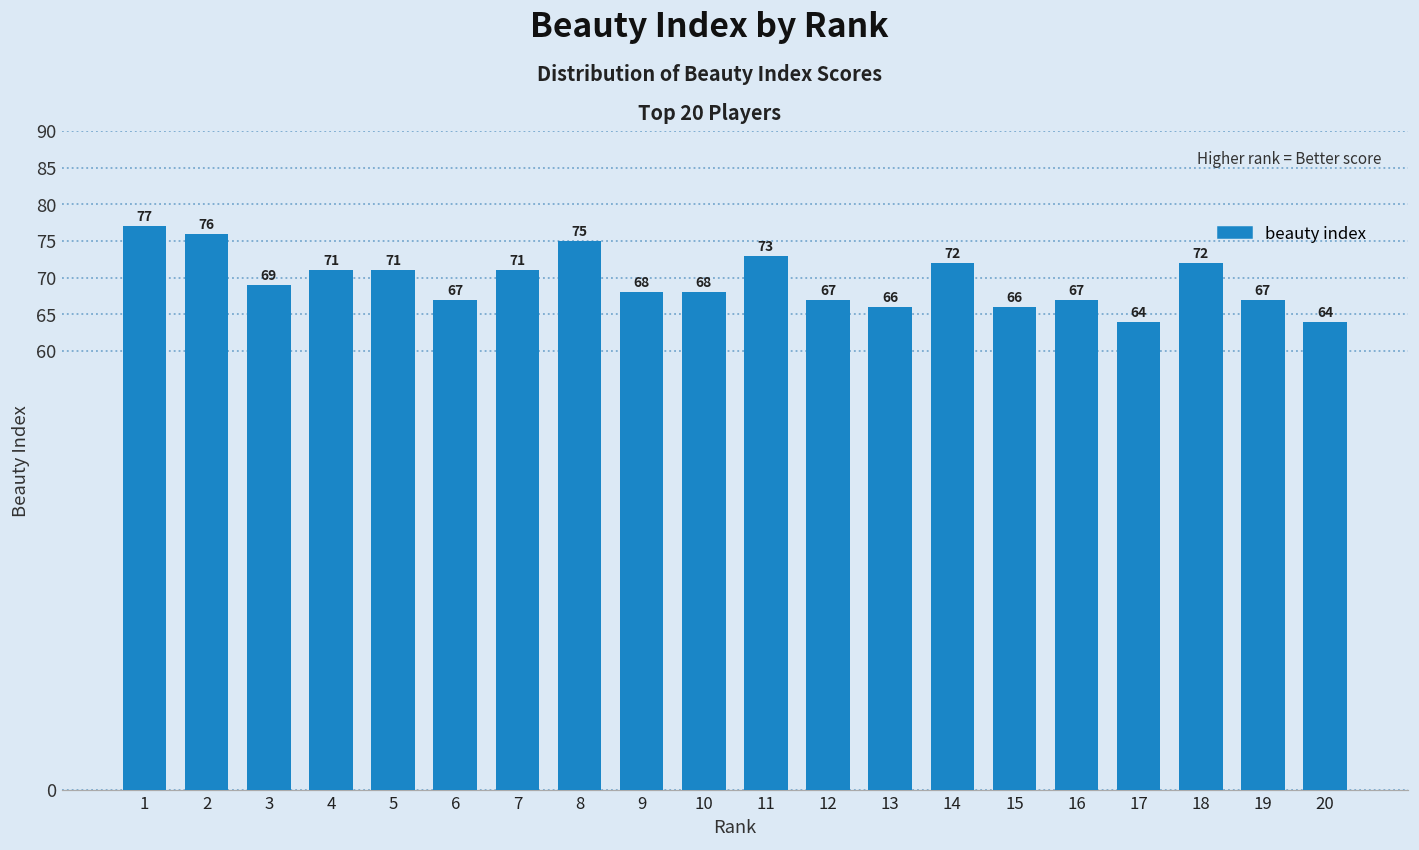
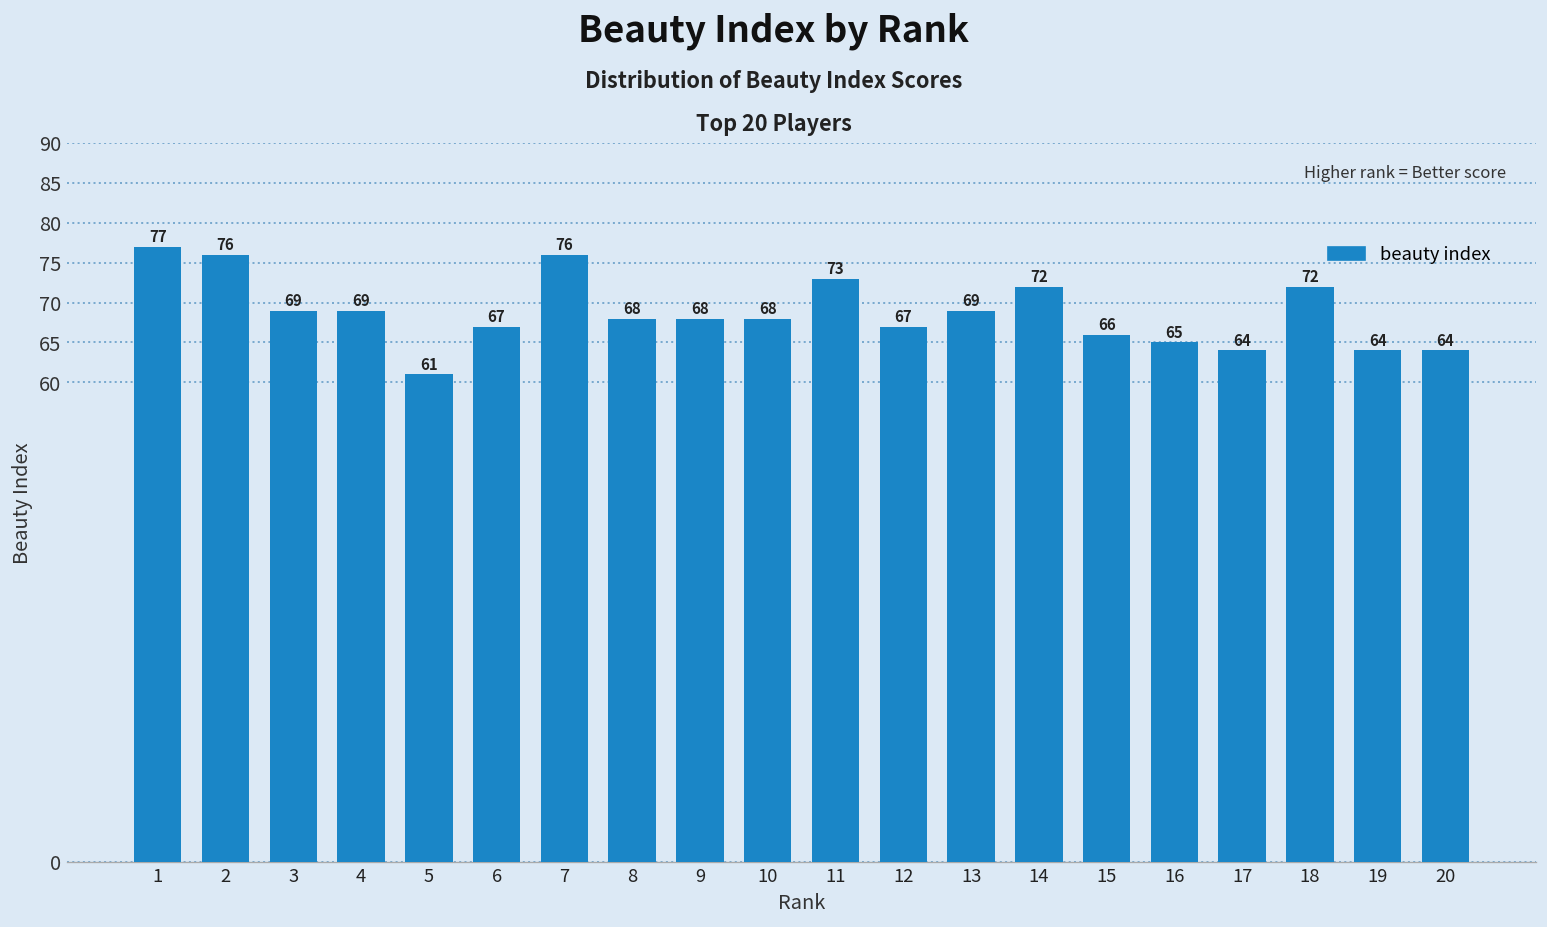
  {
    "1": 77,
    "2": 76,
    "3": 69,
-   "4": 71,
-   "5": 71,
+   "4": 69,
+   "5": 61,
    "6": 67,
-   "7": 71,
-   "8": 75,
+   "7": 76,
+   "8": 68,
    "9": 68,
    "10": 68,
    "11": 73,
    "12": 67,
-   "13": 66,
+   "13": 69,
    "14": 72,
    "15": 66,
-   "16": 67,
+   "16": 65,
    "17": 64,
    "18": 72,
-   "19": 67,
+   "19": 64,
    "20": 64
  }
